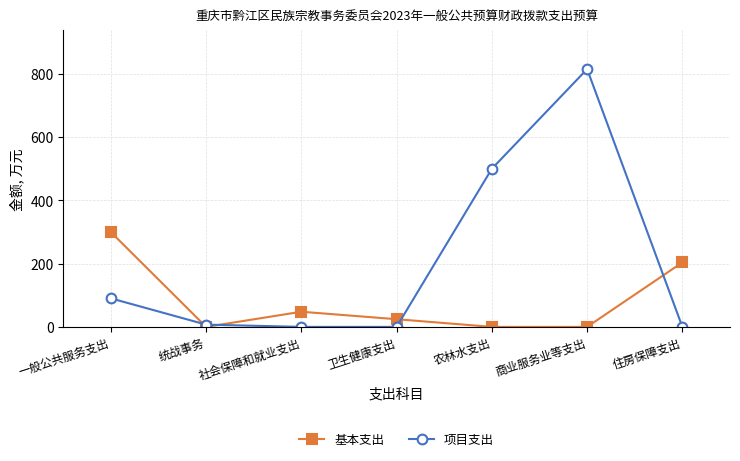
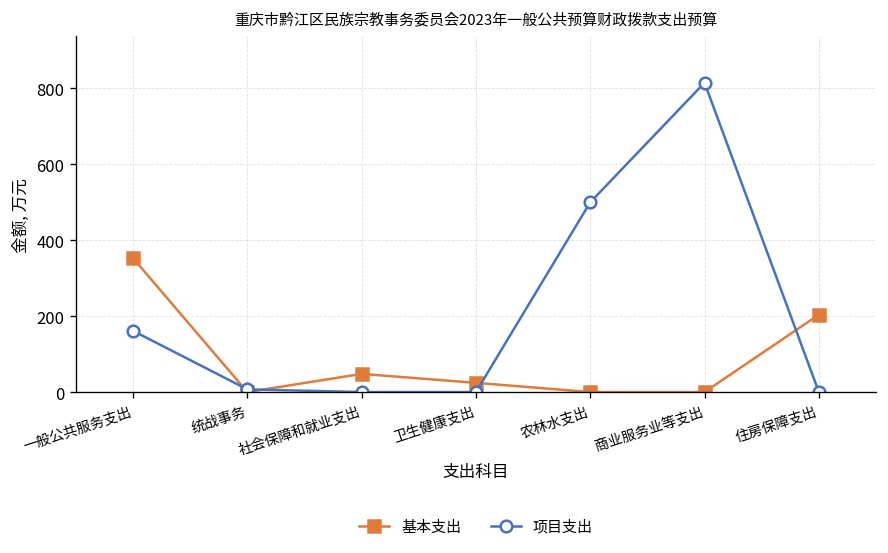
  {
    "基本支出": {
-     "一般公共服务支出": 300,
+     "一般公共服务支出": 350,
      "社会保障和就业支出": 50,
      "卫生健康支出": 20,
      "农林水支出": 0,
      "商业服务业等支出": 0,
      "住房保障支出": 200
    },
    "项目支出": {
-     "一般公共服务支出": 90,
+     "一般公共服务支出": 160,
      "社会保障和就业支出": 0,
      "卫生健康支出": 0,
      "农林水支出": 500,
      "商业服务业等支出": 810,
      "住房保障支出": 0
    }
  }
